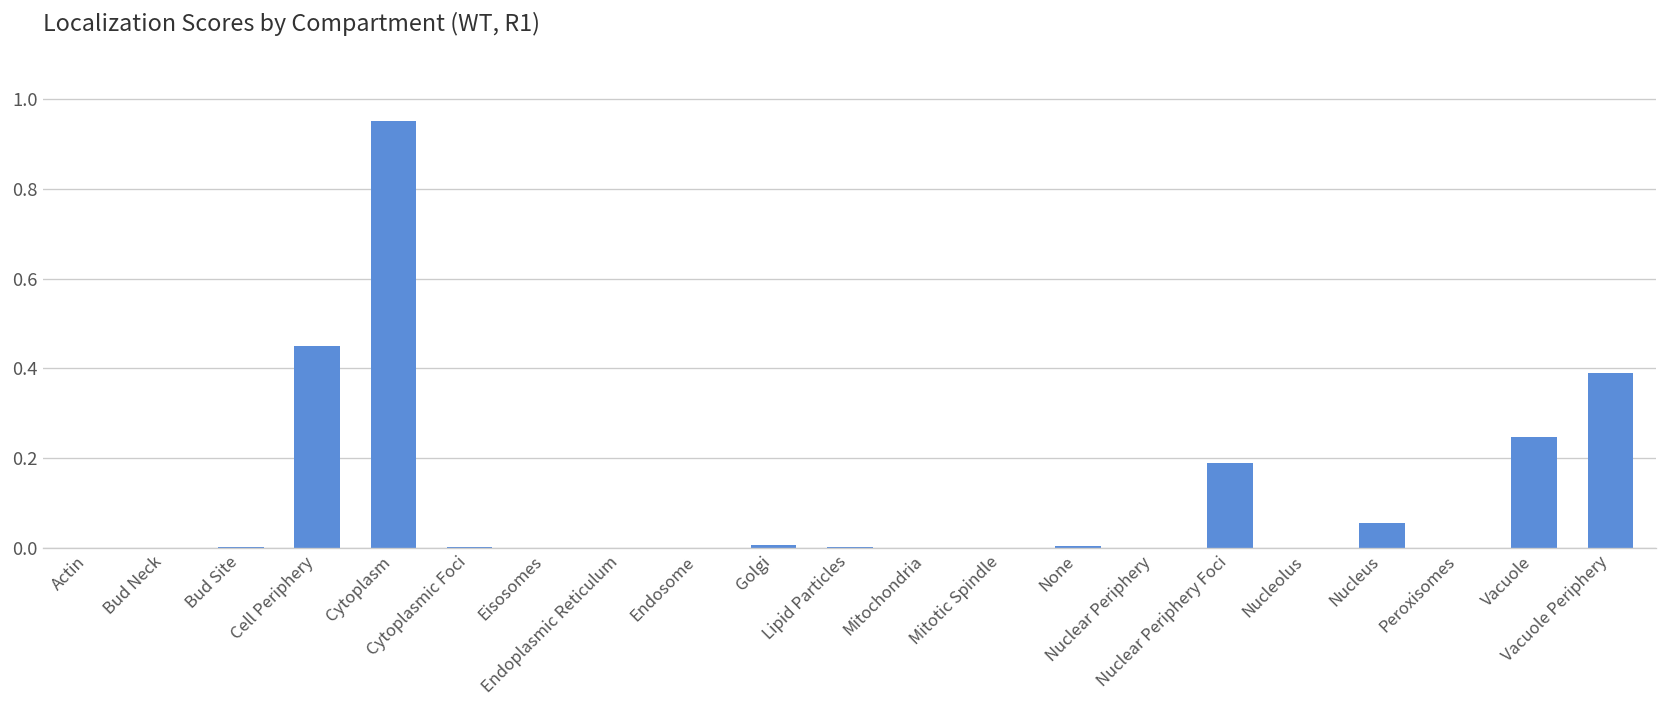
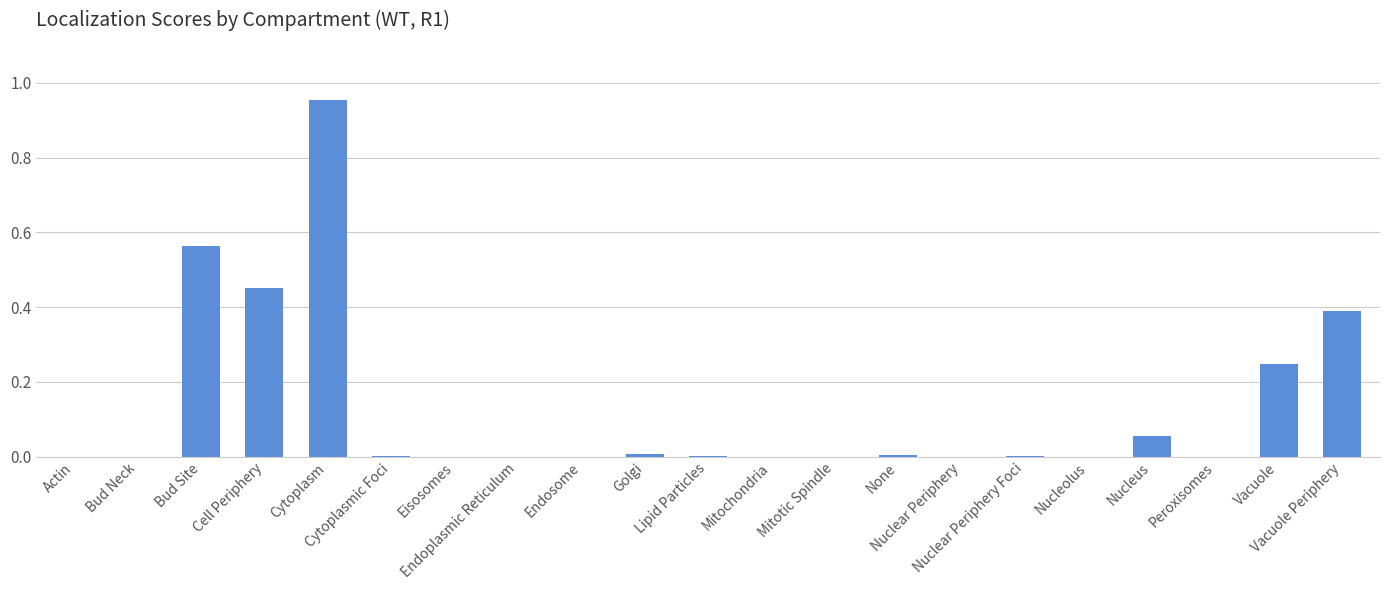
  {
-   "Bud Site": 0.00,
+   "Bud Site": 0.56,
    "Cell Periphery": 0.45,
    "Cytoplasm": 0.95,
    "Eisosomes": 0.00,
-   "Nuclear Periphery Foci": 0.19,
+   "Nuclear Periphery Foci": 0.00,
    "Nucleus": 0.06,
    "Vacuole": 0.25,
    "Vacuole Periphery": 0.39
  }
